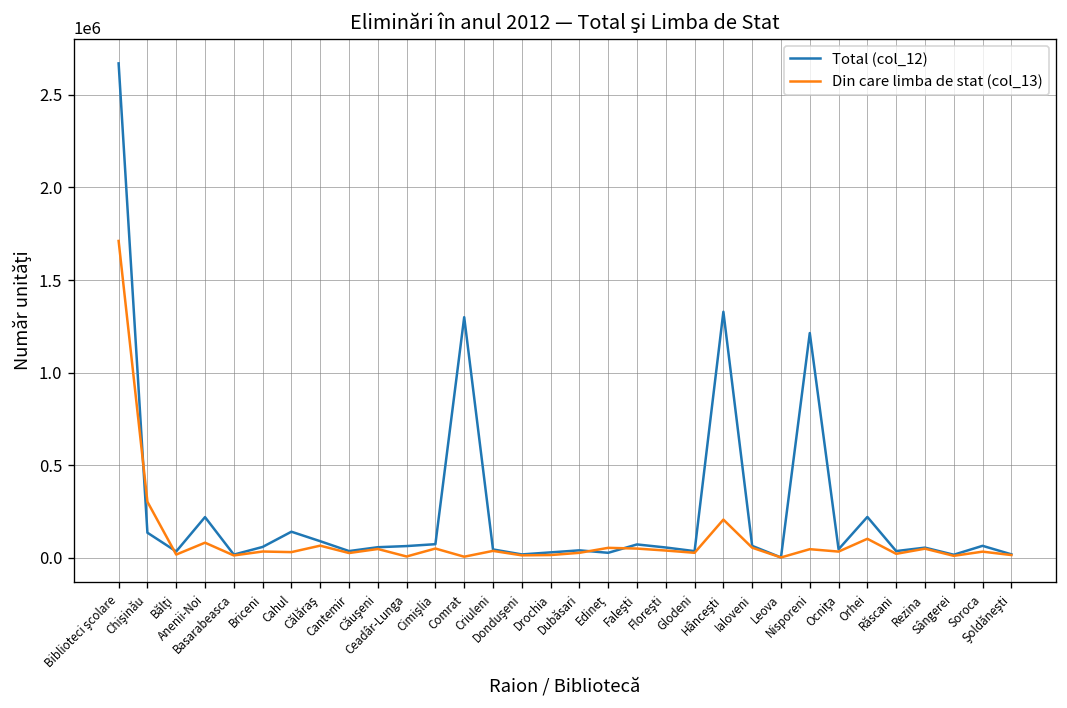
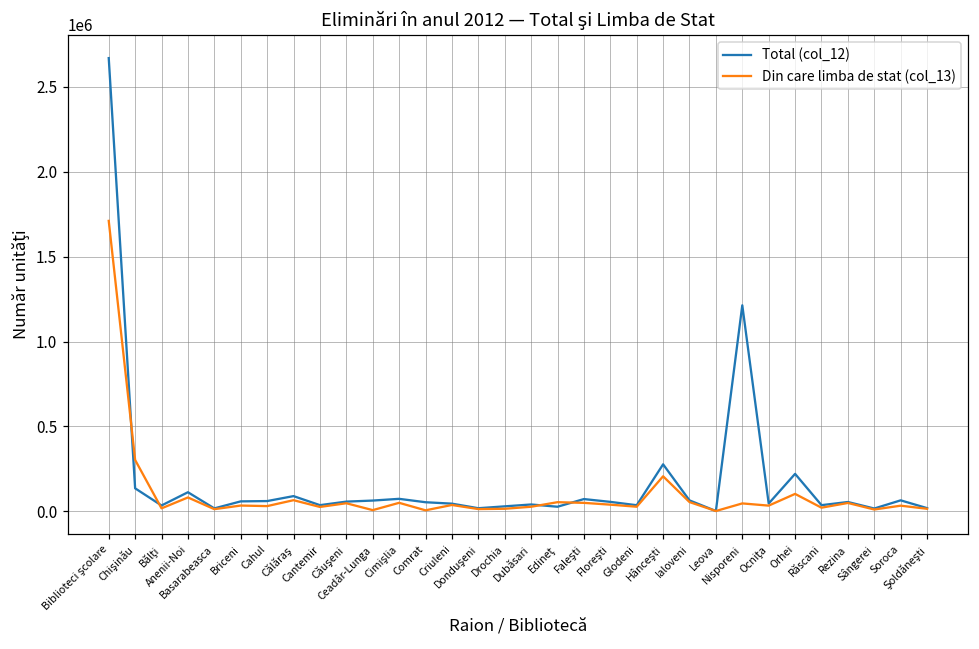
  {
    "Total (col_12)": {
      "Biblioteci şcolare": 2670000,
      "Chişinău": 140000,
      "Bălţi": 30000,
-     "Anenii-Noi": 220000,
+     "Anenii-Noi": 110000,
      "Briceni": 60000,
-     "Cahul": 140000,
+     "Cahul": 60000,
      "Călăraş": 90000,
      "Ceadâr-Lunga": 60000,
      "Cimişlia": 70000,
-     "Comrat": 1300000,
+     "Comrat": 50000,
      "Edineţ": 30000,
      "Faleşti": 70000,
      "Floreşti": 60000,
-     "Hânceşti": 1330000,
+     "Hânceşti": 280000,
      "Nisporeni": 1210000,
      "Orhei": 220000,
      "Soroca": 60000
    },
    "Din care limba de stat (col_13)": {
      "Biblioteci şcolare": 1710000,
      "Chişinău": 300000,
      "Bălţi": 20000,
      "Anenii-Noi": 80000,
      "Briceni": 30000,
      "Cahul": 30000,
      "Călăraş": 70000,
      "Ceadâr-Lunga": 10000,
      "Cimişlia": 50000,
      "Comrat": 10000,
      "Edineţ": 50000,
      "Faleşti": 50000,
      "Floreşti": 40000,
      "Hânceşti": 210000,
      "Nisporeni": 50000,
      "Orhei": 100000,
      "Soroca": 30000
    }
  }
